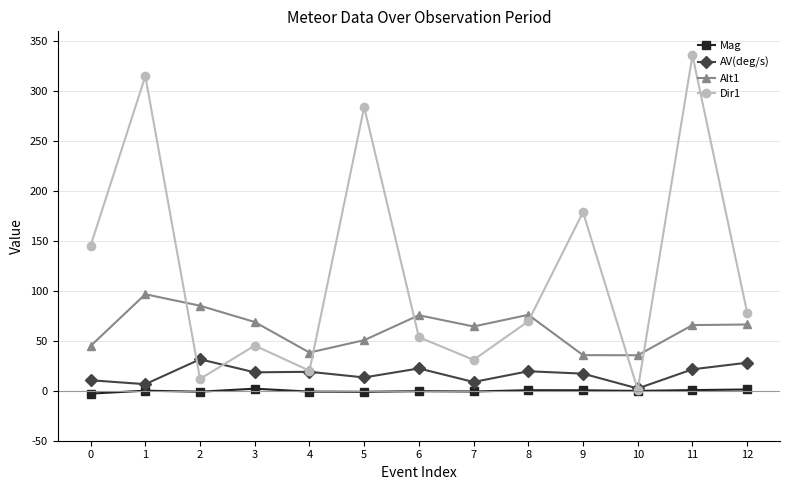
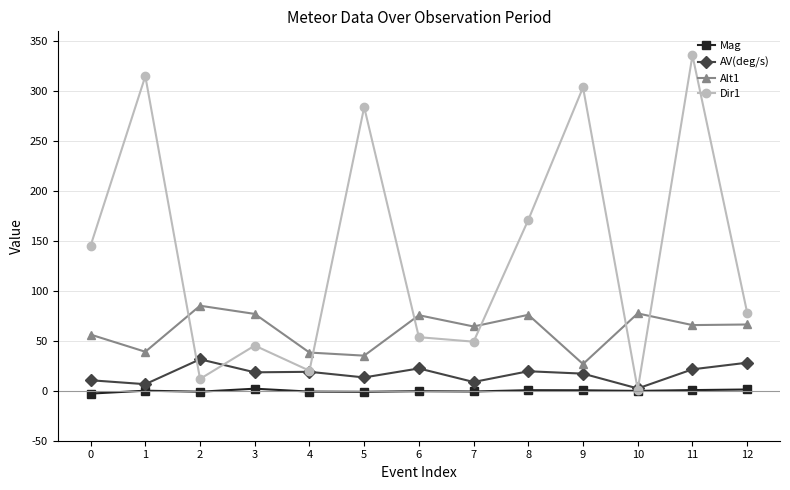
  {
    "Alt1": {
-     "0": 40,
-     "1": 100,
+     "0": 60,
+     "1": 40,
      "2": 90,
-     "3": 70,
+     "3": 80,
      "4": 40,
-     "5": 50,
+     "5": 40,
      "6": 80,
      "7": 60,
      "8": 80,
-     "9": 40,
-     "10": 40,
+     "9": 30,
+     "10": 80,
      "11": 70,
      "12": 70
    },
    "Dir1": {
      "0": 150,
      "1": 320,
      "2": 10,
      "3": 50,
      "5": 280,
      "6": 50,
-     "7": 30,
-     "8": 70,
-     "9": 180,
+     "7": 50,
+     "8": 170,
+     "9": 300,
      "11": 340,
      "12": 80
    }
  }
